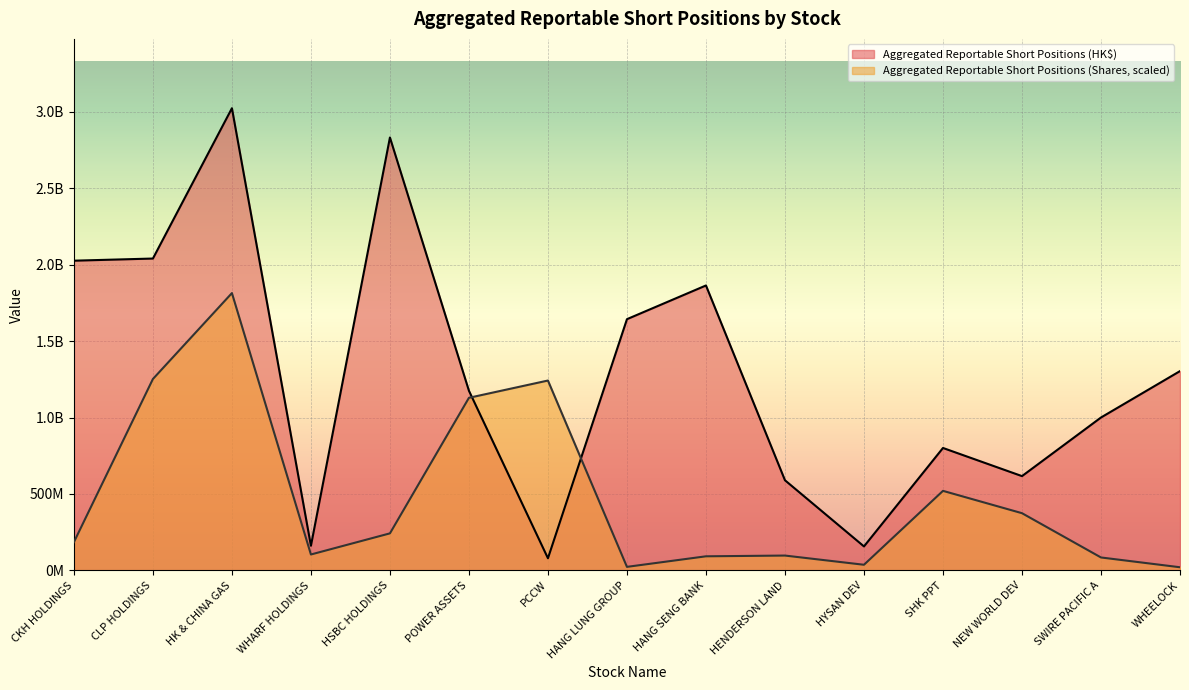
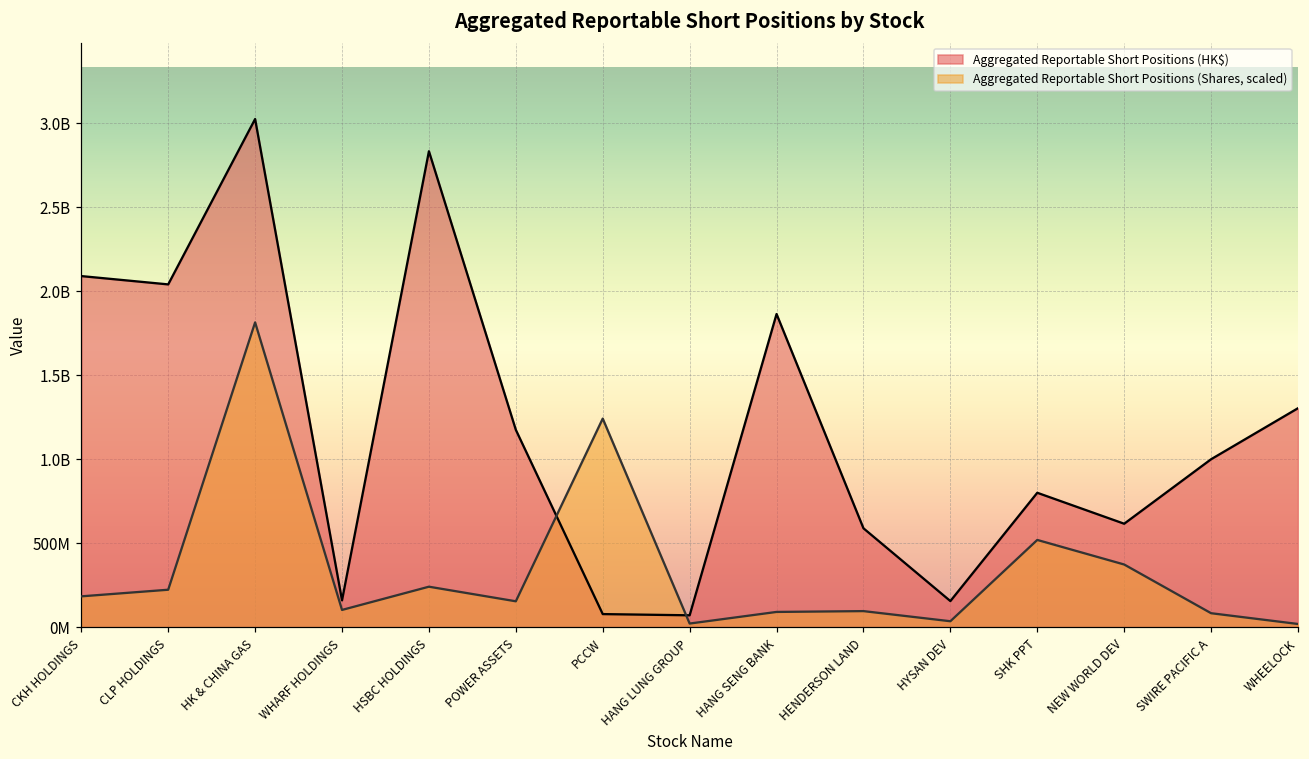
  {
    "Aggregated Reportable Short Positions (HK$)": {
-     "CKH HOLDINGS": 2030000000,
+     "CKH HOLDINGS": 2090000000,
      "CLP HOLDINGS": 2040000000,
      "HK & CHINA GAS": 3020000000,
      "WHARF HOLDINGS": 160000000,
      "HSBC HOLDINGS": 2830000000,
      "POWER ASSETS": 1180000000,
      "PCCW": 80000000,
-     "HANG LUNG GROUP": 1640000000,
+     "HANG LUNG GROUP": 70000000,
      "HANG SENG BANK": 1860000000,
      "HENDERSON LAND": 590000000,
      "HYSAN DEV": 160000000,
      "SHK PPT": 800000000,
      "NEW WORLD DEV": 620000000,
      "SWIRE PACIFIC A": 1000000000,
      "WHEELOCK": 1300000000
    },
    "Aggregated Reportable Short Positions (Shares, scaled)": {
      "CKH HOLDINGS": 180000000,
-     "CLP HOLDINGS": 1250000000,
+     "CLP HOLDINGS": 220000000,
      "HK & CHINA GAS": 1810000000,
      "WHARF HOLDINGS": 100000000,
      "HSBC HOLDINGS": 240000000,
-     "POWER ASSETS": 1130000000,
+     "POWER ASSETS": 160000000,
      "PCCW": 1240000000,
      "HANG LUNG GROUP": 20000000,
      "HANG SENG BANK": 90000000,
      "HENDERSON LAND": 100000000,
      "HYSAN DEV": 40000000,
      "SHK PPT": 520000000,
      "NEW WORLD DEV": 370000000,
      "SWIRE PACIFIC A": 80000000,
      "WHEELOCK": 20000000
    }
  }
